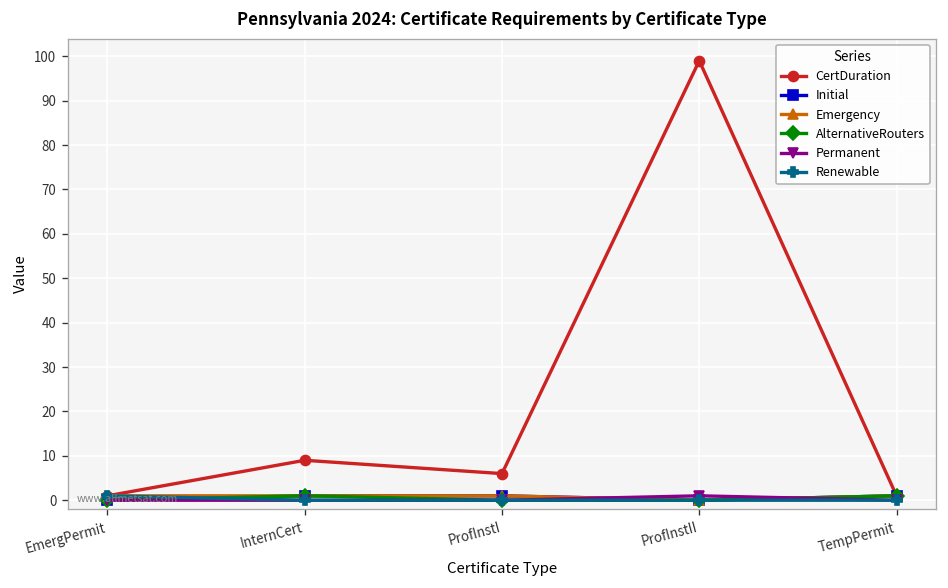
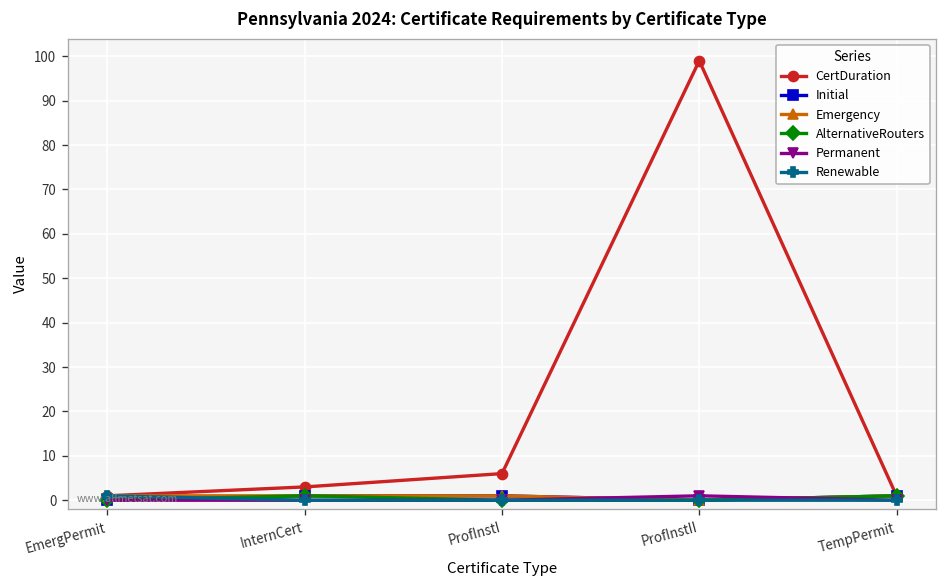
  {
    "CertDuration": {
-     "InternCert": 9,
+     "InternCert": 3,
      "ProfInstI": 6,
      "ProfInstII": 99
    },
    "Permanent": {
      "ProfInstII": 1
    }
  }
